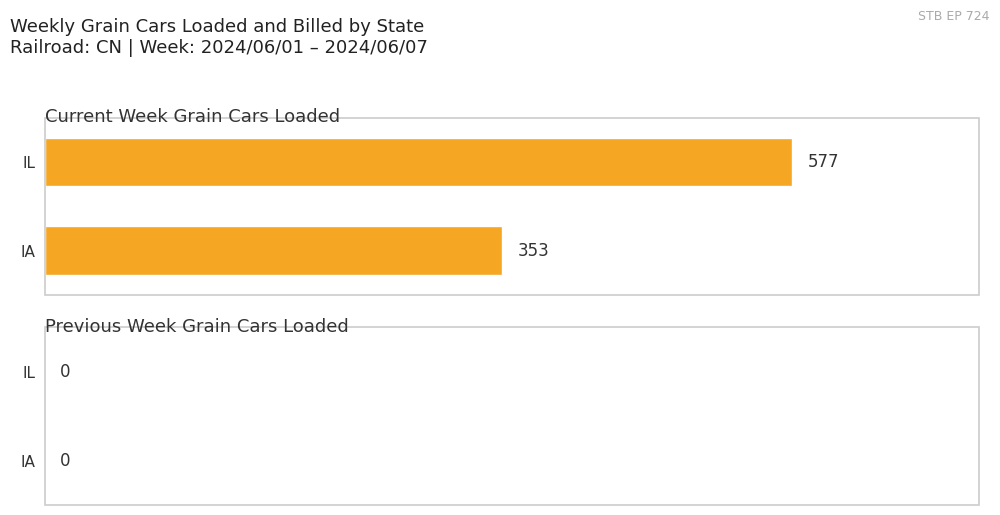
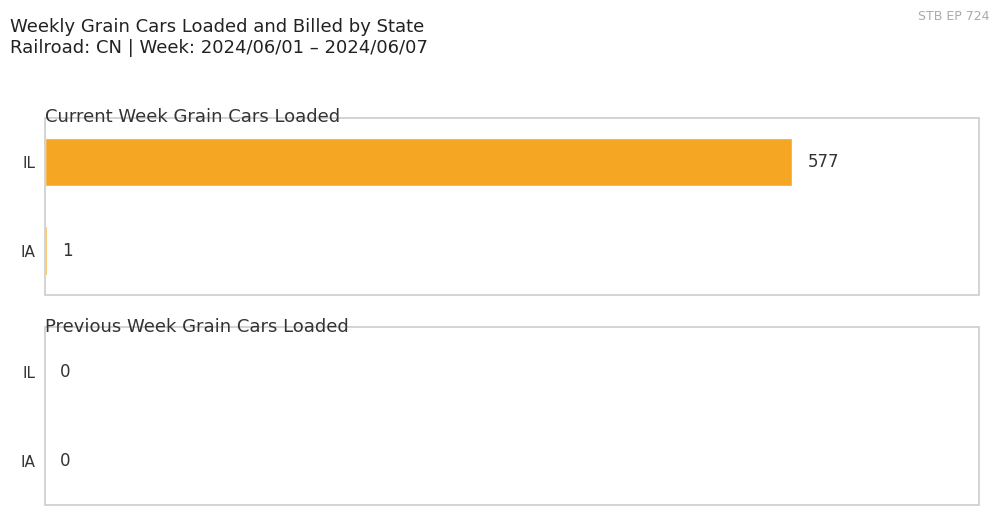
  {
    "Current Week Grain Cars Loaded": {
      "IL": 577,
-     "IA": 353
+     "IA": 1
    },
    "Previous Week Grain Cars Loaded": {
      "IL": 0,
      "IA": 0
    }
  }
